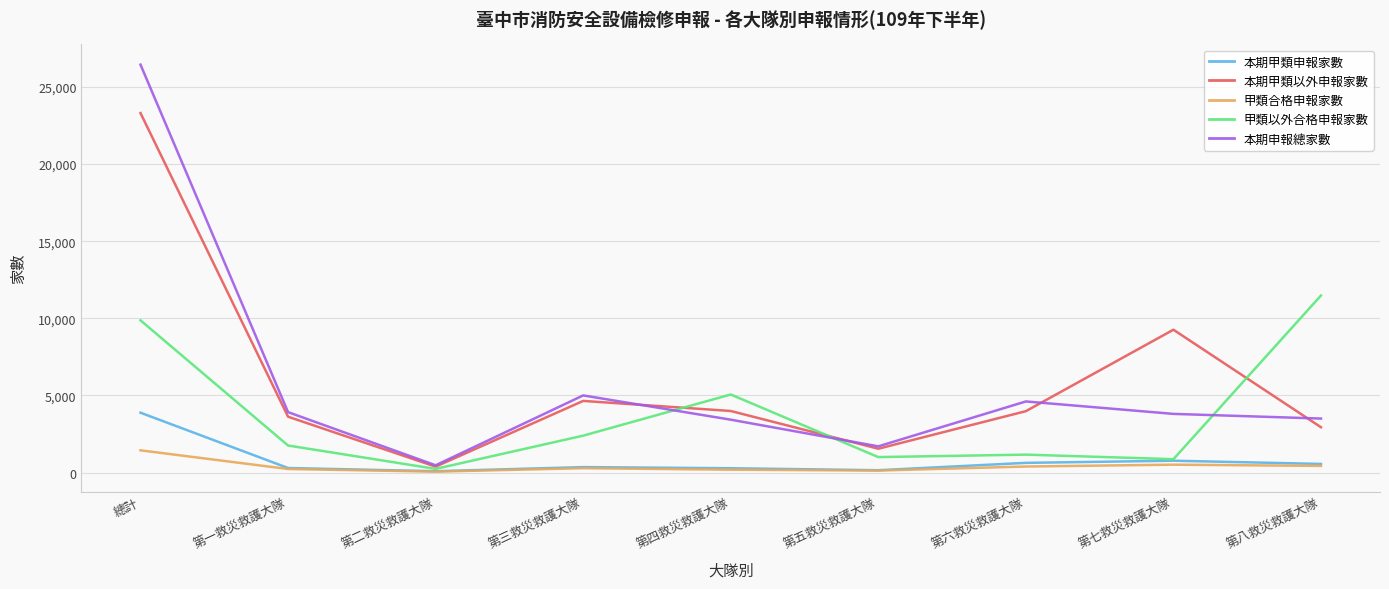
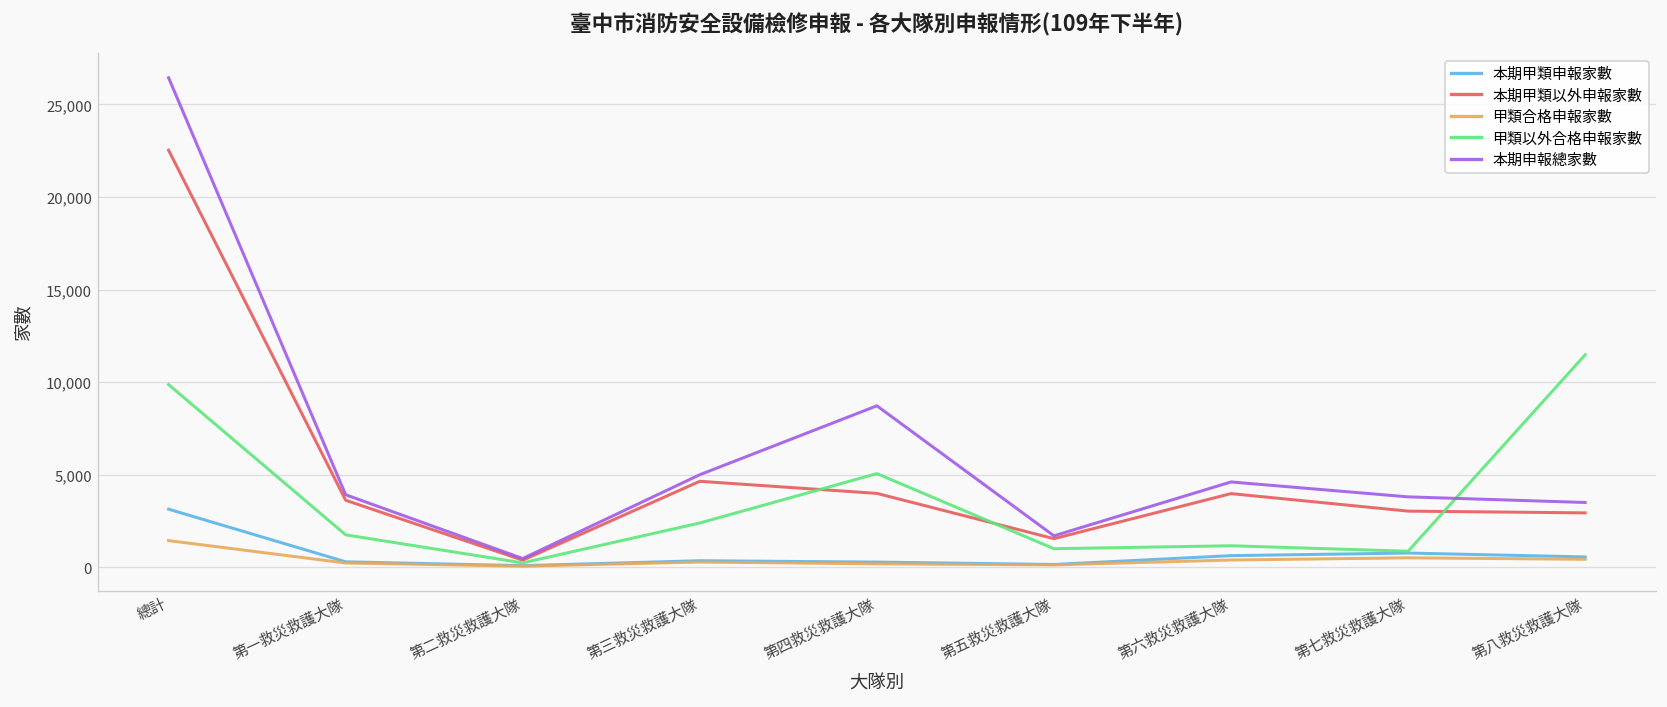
  {
    "本期甲類申報家數": {
-     "總計": "3,900",
+     "總計": "3,100",
      "第六救災救護大隊": "600"
    },
    "本期甲類以外申報家數": {
-     "總計": "23,300",
+     "總計": "22,500",
      "第一救災救護大隊": "3,600",
      "第三救災救護大隊": "4,600",
      "第四救災救護大隊": "4,000",
      "第六救災救護大隊": "4,000",
-     "第七救災救護大隊": "9,300",
+     "第七救災救護大隊": "3,000",
      "第八救災救護大隊": "2,900"
    },
    "甲類合格申報家數": {
      "總計": "1,400",
      "第六救災救護大隊": "400",
      "第七救災救護大隊": "500"
    },
    "甲類以外合格申報家數": {
      "總計": "9,900",
      "第一救災救護大隊": "1,800",
      "第三救災救護大隊": "2,400",
      "第四救災救護大隊": "5,100",
      "第五救災救護大隊": "1,000",
      "第六救災救護大隊": "1,200",
      "第八救災救護大隊": "11,500"
    },
    "本期申報總家數": {
      "總計": "26,400",
      "第一救災救護大隊": "3,900",
      "第三救災救護大隊": "5,000",
-     "第四救災救護大隊": "3,400",
+     "第四救災救護大隊": "8,700",
      "第六救災救護大隊": "4,600",
      "第七救災救護大隊": "3,800",
      "第八救災救護大隊": "3,500"
    }
  }
